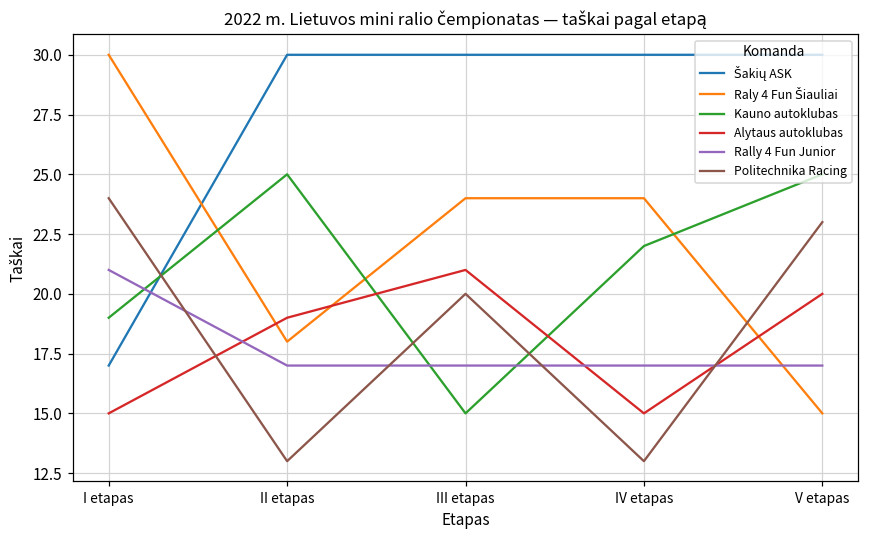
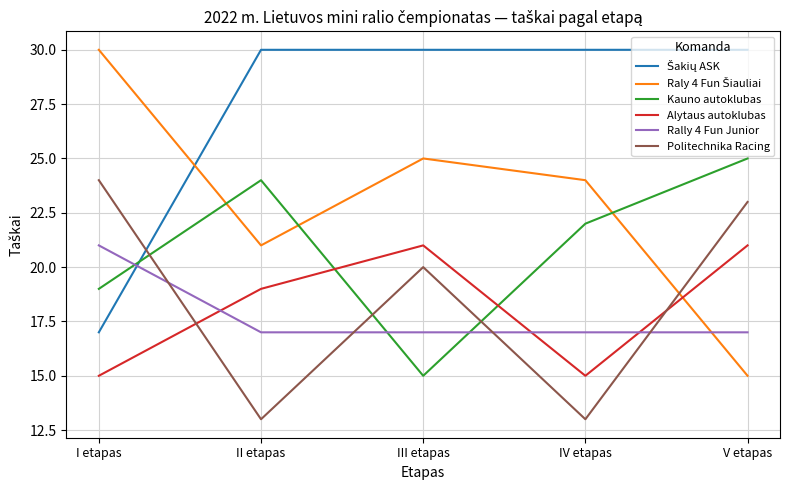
  {
    "Šakių ASK": {
      "I etapas": 17,
      "II etapas": 30,
      "III etapas": 30,
      "IV etapas": 30
    },
    "Raly 4 Fun Šiauliai": {
      "I etapas": 30,
-     "II etapas": 18,
-     "III etapas": 24,
+     "II etapas": 21,
+     "III etapas": 25,
      "IV etapas": 24,
      "V etapas": 15
    },
    "Kauno autoklubas": {
      "I etapas": 19,
-     "II etapas": 25,
+     "II etapas": 24,
      "III etapas": 15,
      "IV etapas": 22,
      "V etapas": 25
    },
    "Alytaus autoklubas": {
      "I etapas": 15,
      "II etapas": 19,
      "III etapas": 21,
      "IV etapas": 15,
-     "V etapas": 20
+     "V etapas": 21
    },
    "Rally 4 Fun Junior": {
      "I etapas": 21,
      "II etapas": 17,
      "III etapas": 17,
      "IV etapas": 17,
      "V etapas": 17
    },
    "Politechnika Racing": {
      "I etapas": 24,
      "II etapas": 13,
      "III etapas": 20,
      "IV etapas": 13,
      "V etapas": 23
    }
  }
